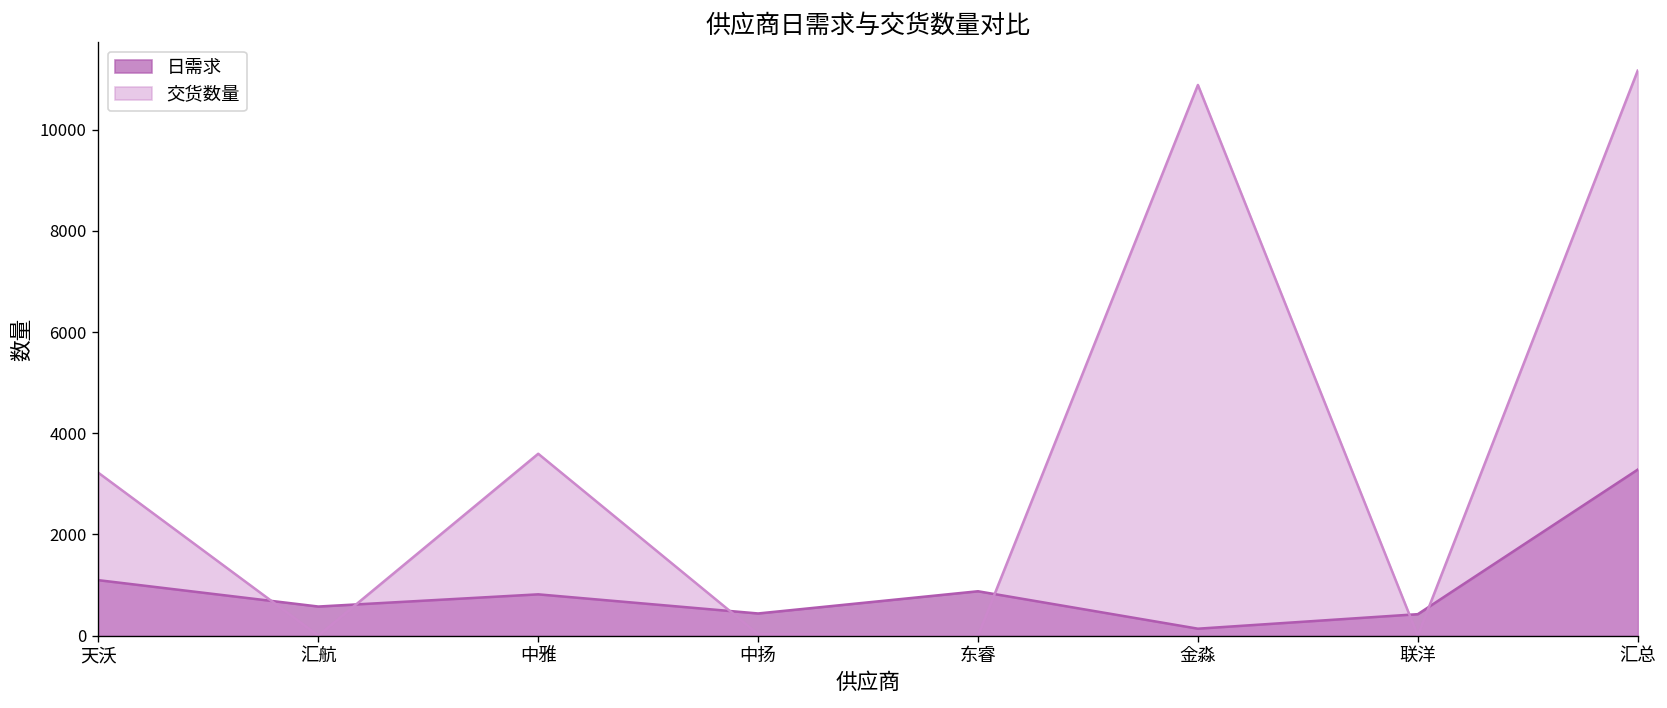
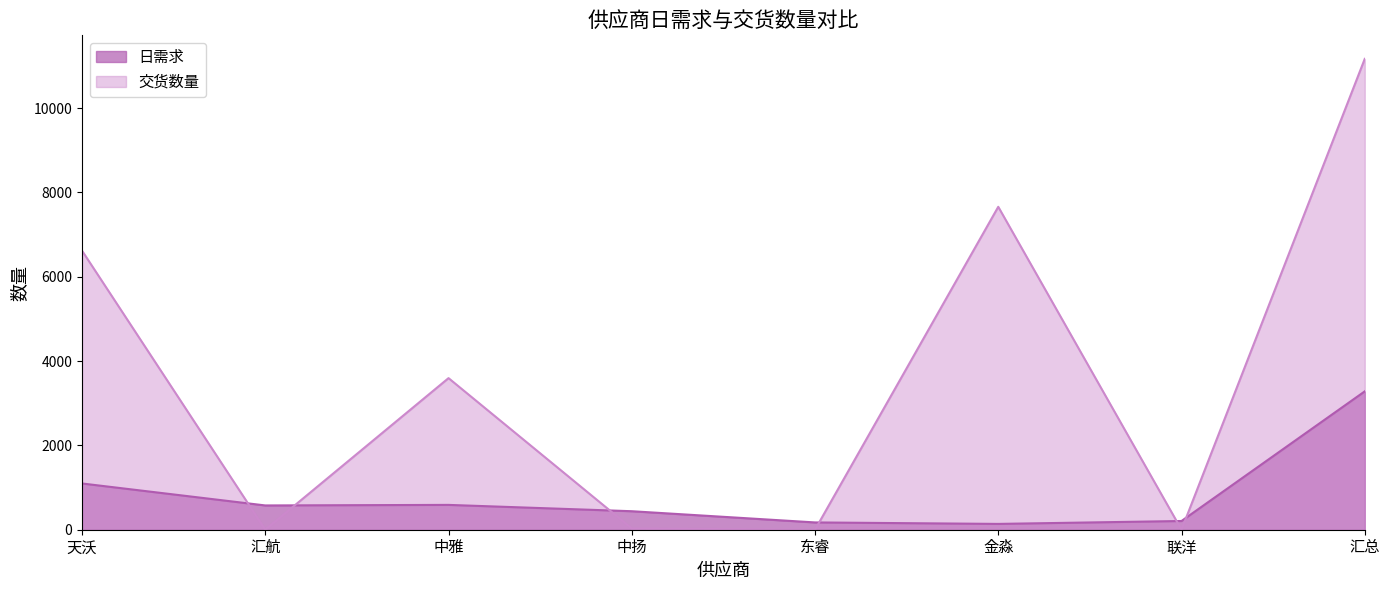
  {
    "日需求": {
      "天沃": 1100,
      "汇航": 600,
-     "中雅": 800,
+     "中雅": 600,
      "中扬": 400,
-     "东睿": 900,
+     "东睿": 200,
      "金淼": 100,
-     "联洋": 400,
+     "联洋": 200,
      "汇总": 3300
    },
    "交货数量": {
-     "天沃": 3200,
+     "天沃": 6600,
      "汇航": 0,
      "中雅": 3600,
      "中扬": 0,
      "东睿": 0,
-     "金淼": 10900,
+     "金淼": 7700,
      "联洋": 0,
      "汇总": 11200
    }
  }
